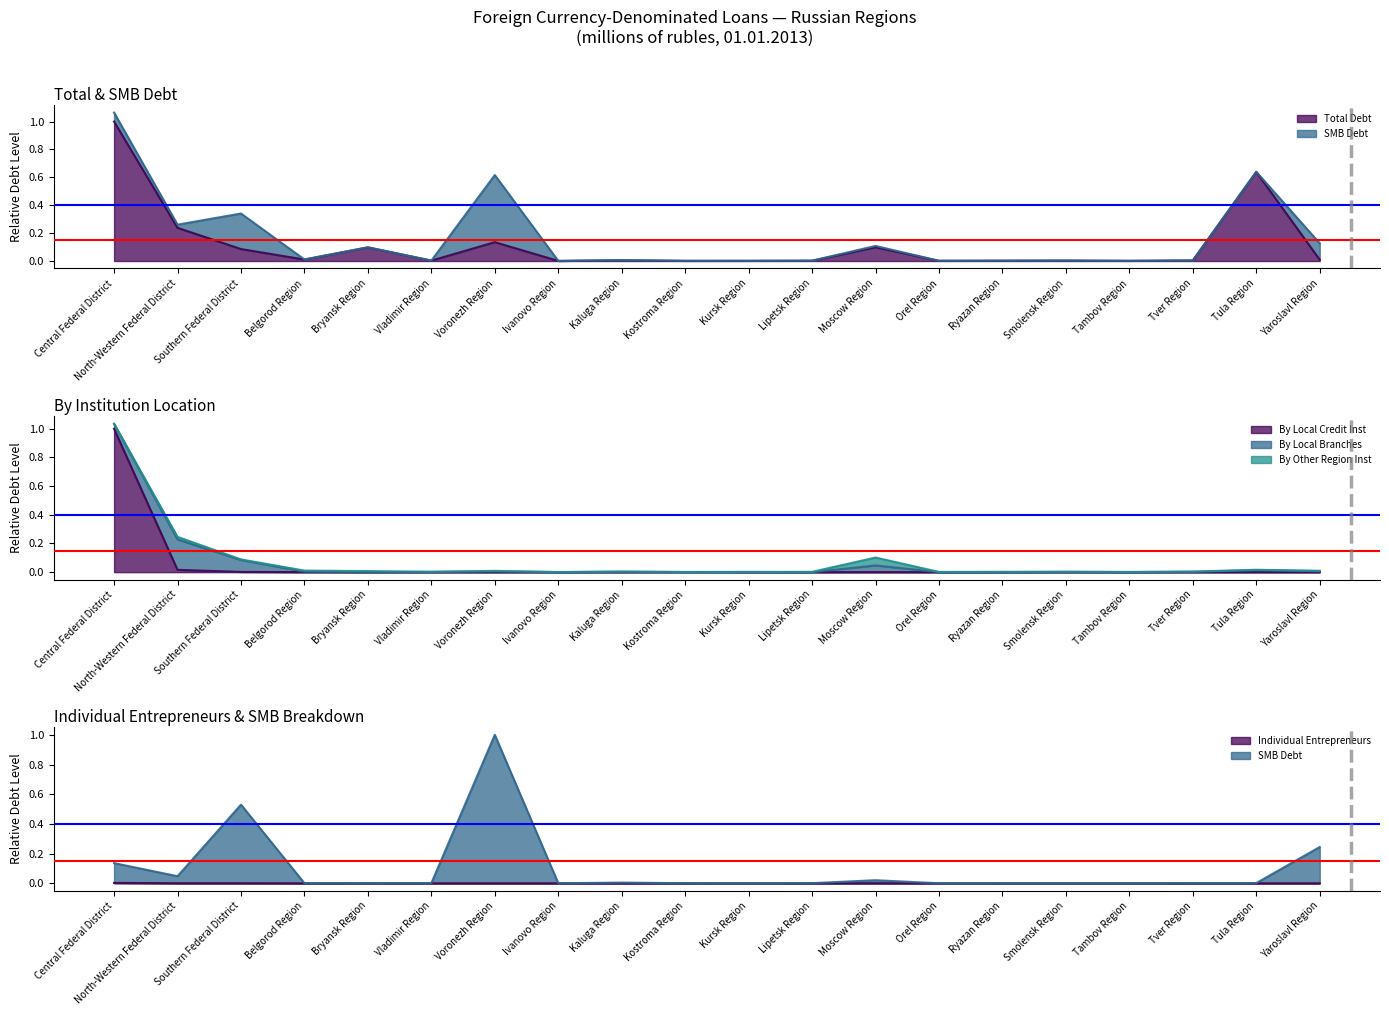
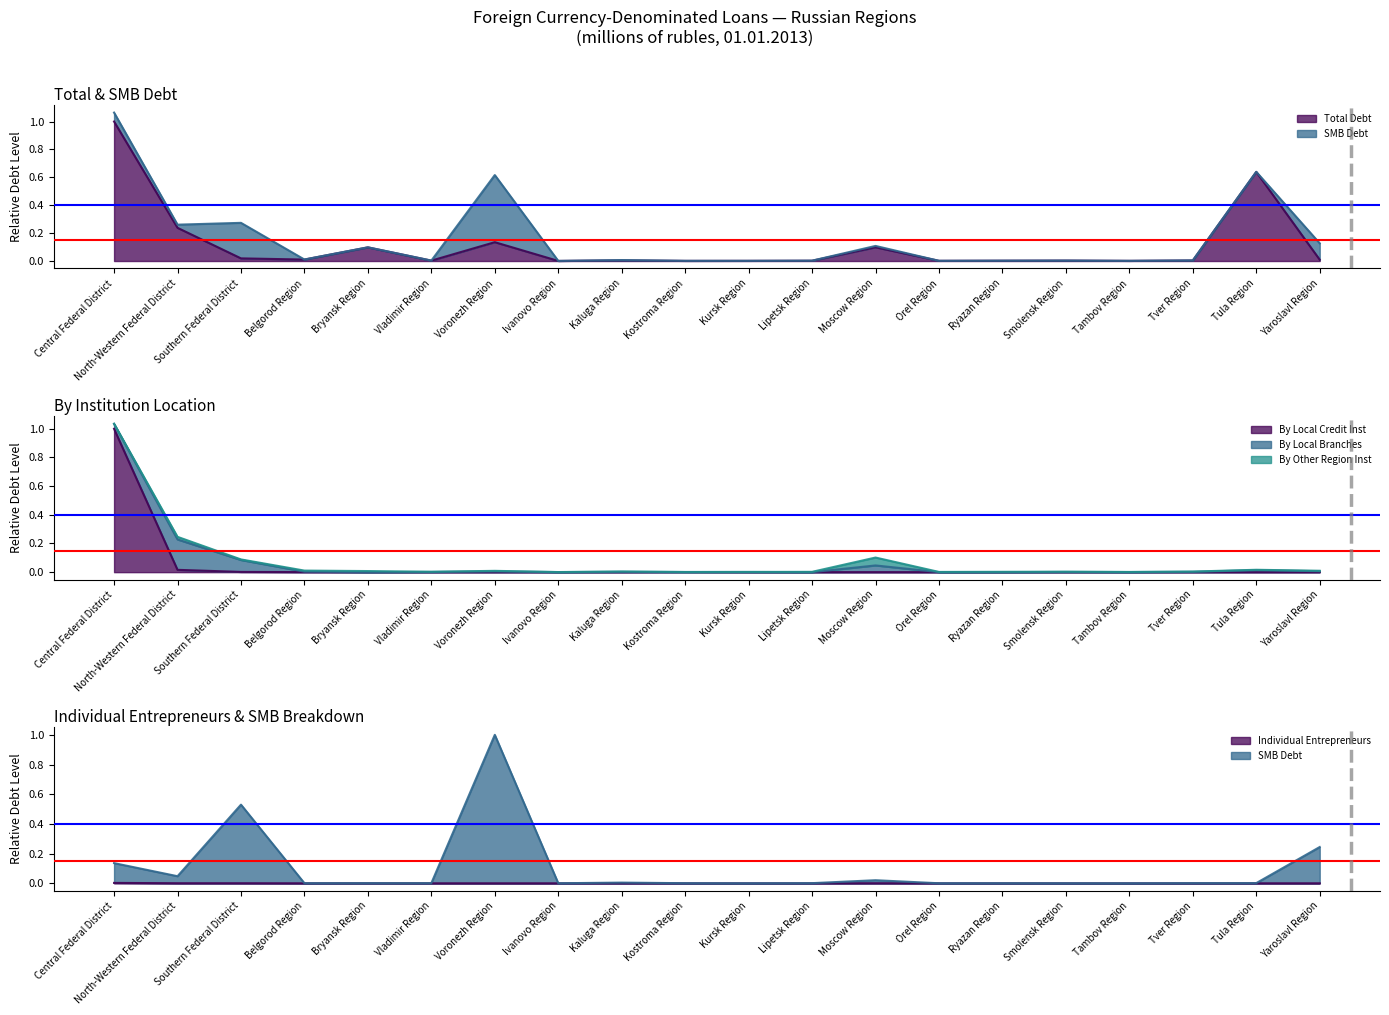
  {
    "Total & SMB Debt": {
      "Total Debt": {
        "Central Federal District": 1.00,
        "North-Western Federal District": 0.24,
-       "Southern Federal District": 0.09,
+       "Southern Federal District": 0.02,
        "Voronezh Region": 0.14,
        "Yaroslavl Region": 0.01
      },
      "SMB Debt": {
        "Central Federal District": 0.06,
        "North-Western Federal District": 0.02,
        "Southern Federal District": 0.25,
        "Voronezh Region": 0.48,
        "Yaroslavl Region": 0.12
      }
    },
    "By Institution Location": {
      "By Local Credit Inst": {
        "Central Federal District": 1.00,
        "North-Western Federal District": 0.02,
        "Southern Federal District": 0.00,
        "Moscow Region": 0.00
      }
    },
    "Individual Entrepreneurs & SMB Breakdown": {
      "Individual Entrepreneurs": {
        "Central Federal District": 0.00,
        "North-Western Federal District": 0.00,
        "Southern Federal District": 0.00,
        "Voronezh Region": 0.00,
        "Moscow Region": 0.00,
        "Yaroslavl Region": 0.00
      },
      "SMB Debt": {
        "North-Western Federal District": 0.05,
        "Southern Federal District": 0.53,
        "Voronezh Region": 1.00,
        "Moscow Region": 0.02,
        "Yaroslavl Region": 0.24
      }
    }
  }
